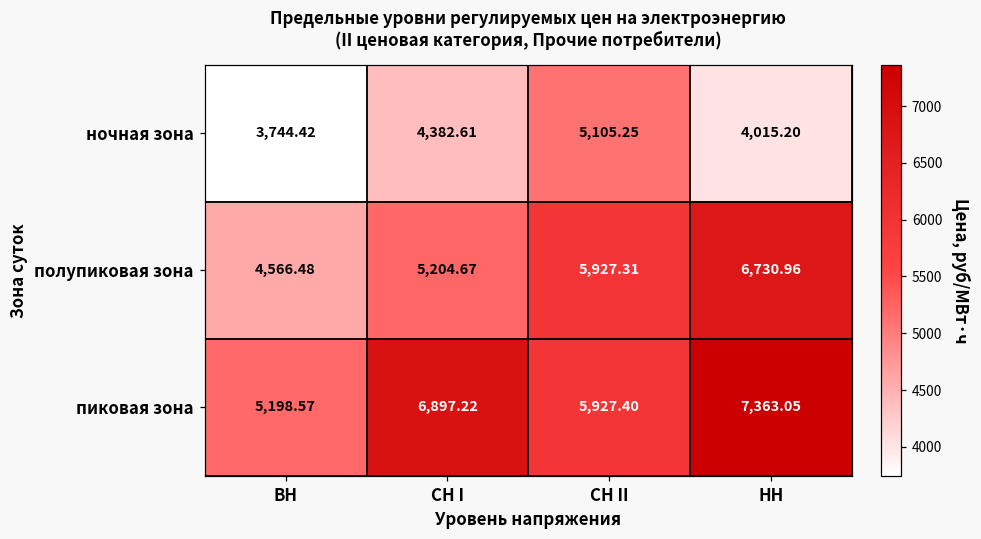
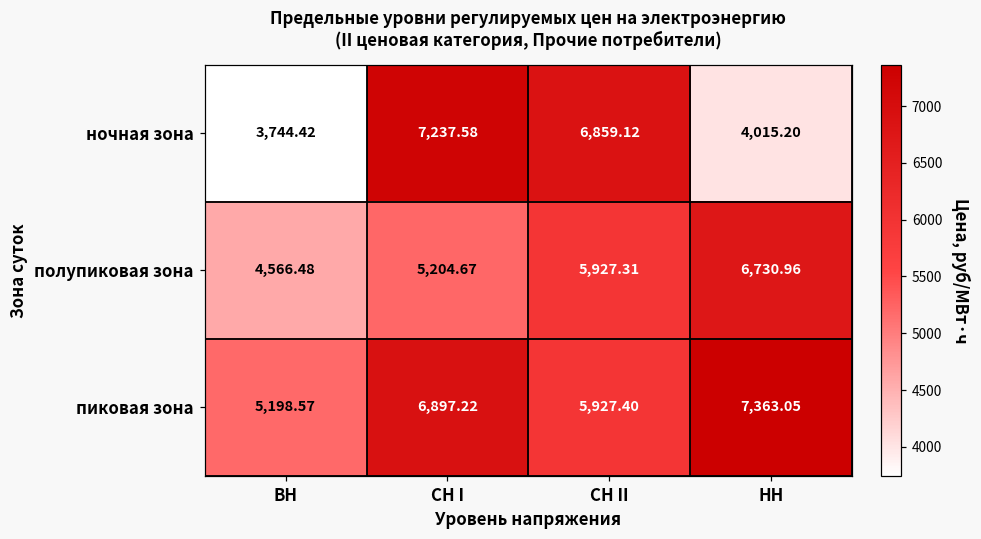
  {
    "ночная зона": {
      "ВН": "3,744.42",
-     "СН I": "4,382.61",
-     "СН II": "5,105.25",
+     "СН I": "7,237.58",
+     "СН II": "6,859.12",
      "НН": "4,015.20"
    },
    "полупиковая зона": {
      "ВН": "4,566.48",
      "СН I": "5,204.67",
      "СН II": "5,927.31",
      "НН": "6,730.96"
    },
    "пиковая зона": {
      "ВН": "5,198.57",
      "СН I": "6,897.22",
      "СН II": "5,927.40",
      "НН": "7,363.05"
    }
  }
